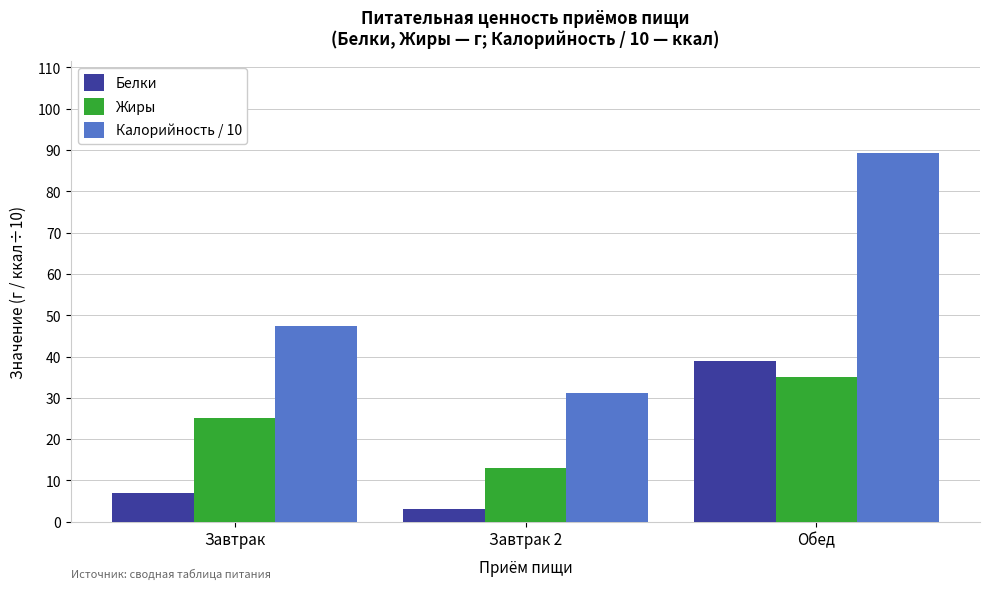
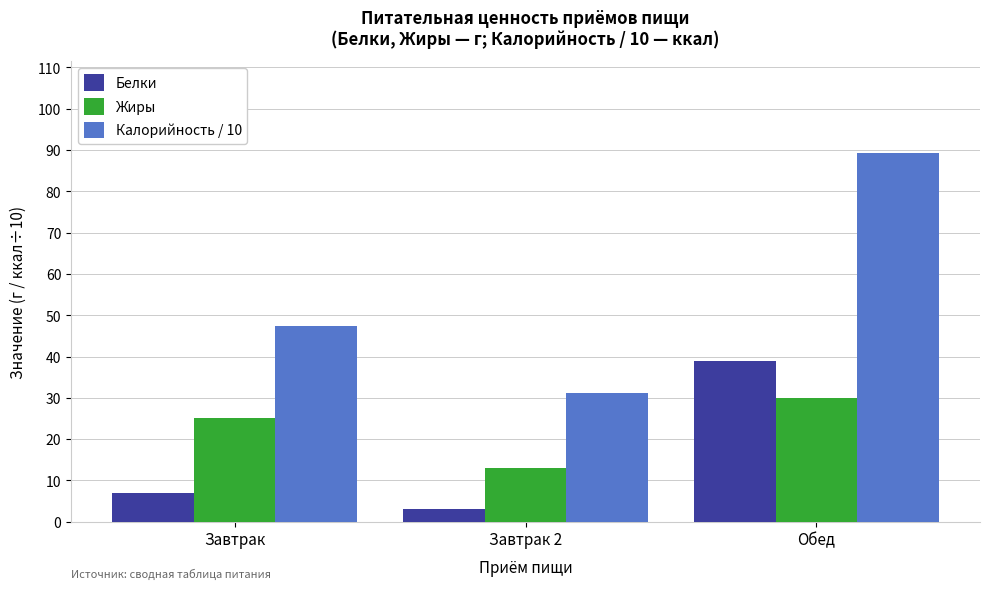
  {
    "Белки": {
      "Завтрак": 7,
      "Завтрак 2": 3,
      "Обед": 39
    },
    "Жиры": {
      "Завтрак": 25,
      "Завтрак 2": 13,
-     "Обед": 35
+     "Обед": 30
    },
    "Калорийность / 10": {
      "Завтрак": 47,
      "Завтрак 2": 31,
      "Обед": 89
    }
  }
